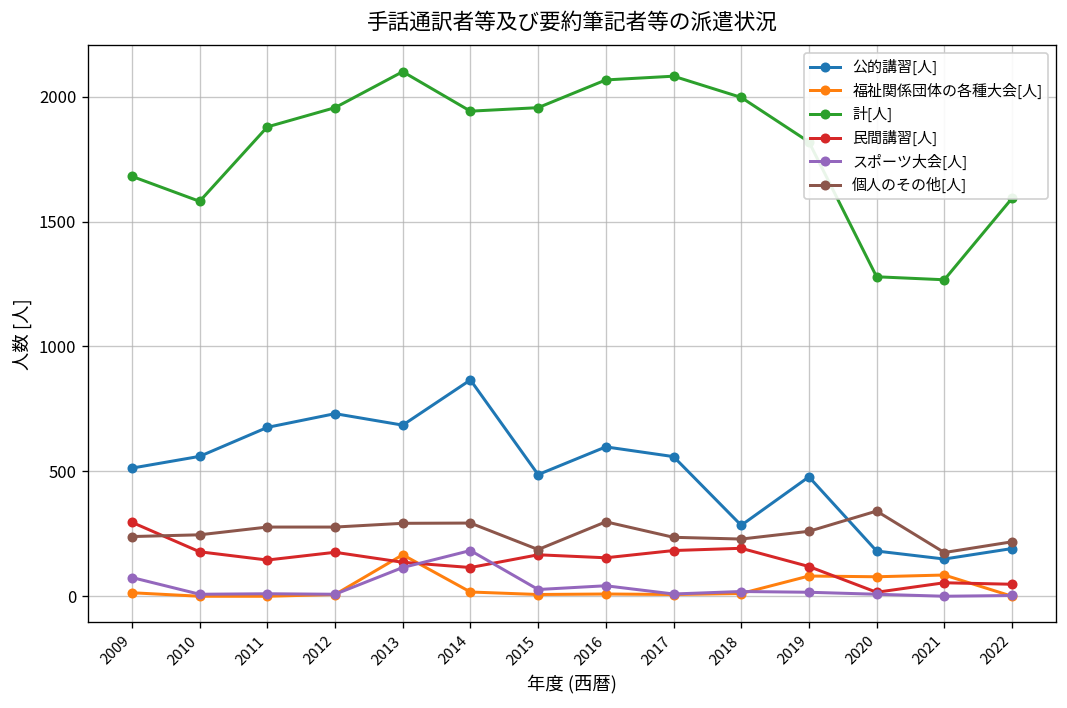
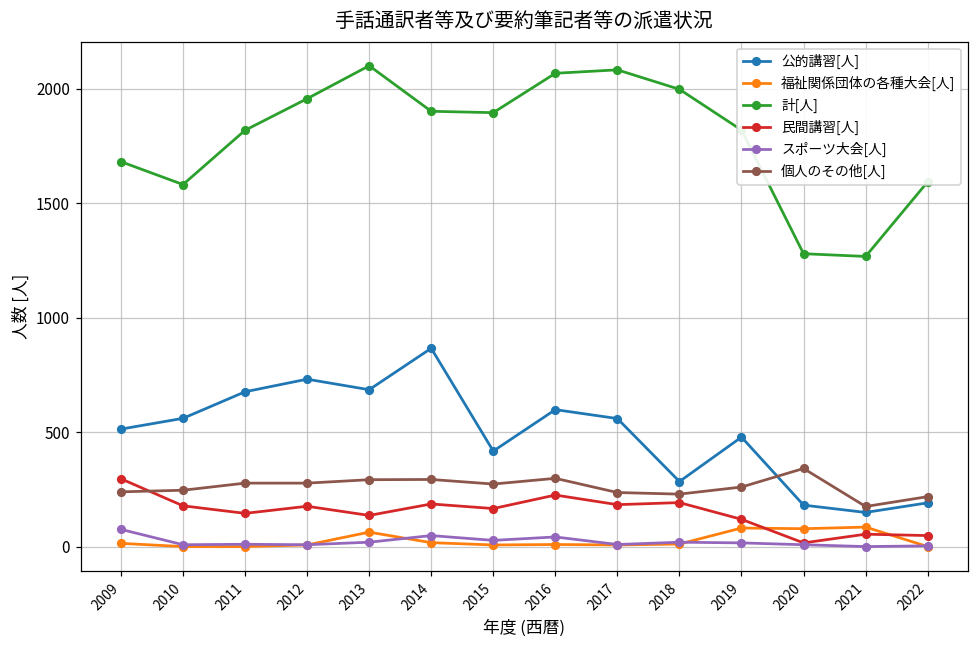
  {
    "公的講習[人]": {
      "2009": 510,
      "2010": 560,
      "2011": 680,
      "2012": 730,
      "2013": 690,
      "2014": 870,
-     "2015": 490,
+     "2015": 420,
      "2016": 600,
      "2017": 560,
      "2018": 280,
      "2019": 480,
      "2020": 180,
      "2021": 150,
      "2022": 190
    },
    "福祉関係団体の各種大会[人]": {
      "2009": 10,
-     "2013": 170,
+     "2013": 60,
      "2014": 20,
      "2015": 10,
      "2016": 10,
      "2019": 80,
      "2020": 80,
      "2021": 90
    },
    "計[人]": {
      "2009": 1680,
      "2010": 1580,
-     "2011": 1880,
+     "2011": 1820,
      "2012": 1960,
      "2013": 2100,
-     "2014": 1940,
-     "2015": 1960,
+     "2014": 1900,
+     "2015": 1900,
      "2016": 2070,
      "2017": 2080,
      "2018": 2000,
      "2020": 1280,
      "2021": 1270
    },
    "民間講習[人]": {
      "2009": 300,
      "2010": 180,
      "2011": 150,
      "2012": 180,
      "2013": 140,
-     "2014": 120,
+     "2014": 190,
      "2015": 170,
-     "2016": 150,
+     "2016": 230,
      "2017": 180,
      "2018": 190,
      "2019": 120,
      "2021": 50,
      "2022": 50
    },
    "スポーツ大会[人]": {
      "2009": 80,
-     "2013": 120,
-     "2014": 180,
+     "2013": 20,
+     "2014": 50,
      "2015": 30,
      "2016": 40,
      "2019": 20,
      "2021": 0
    },
    "個人のその他[人]": {
      "2009": 240,
      "2010": 250,
      "2011": 280,
      "2012": 280,
      "2013": 290,
      "2014": 290,
-     "2015": 190,
+     "2015": 270,
      "2016": 300,
      "2017": 240,
      "2018": 230,
      "2019": 260,
      "2020": 340,
      "2021": 180,
      "2022": 220
    }
  }
